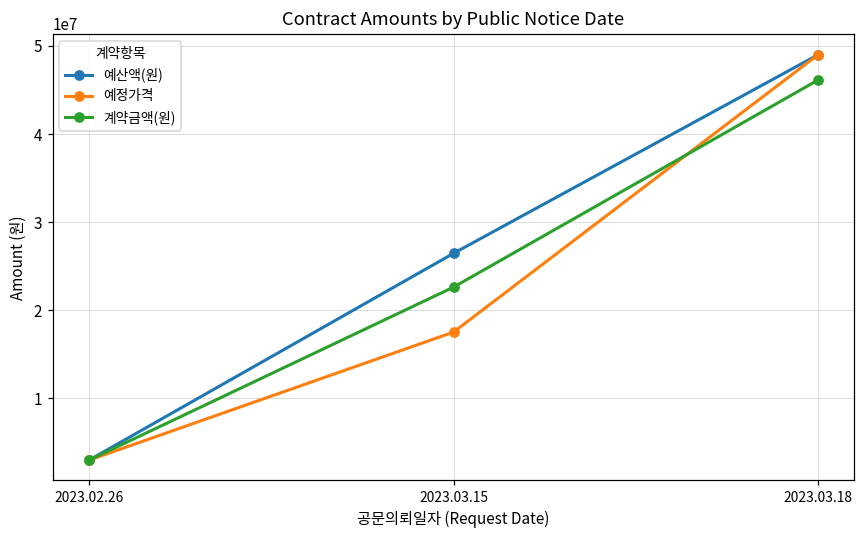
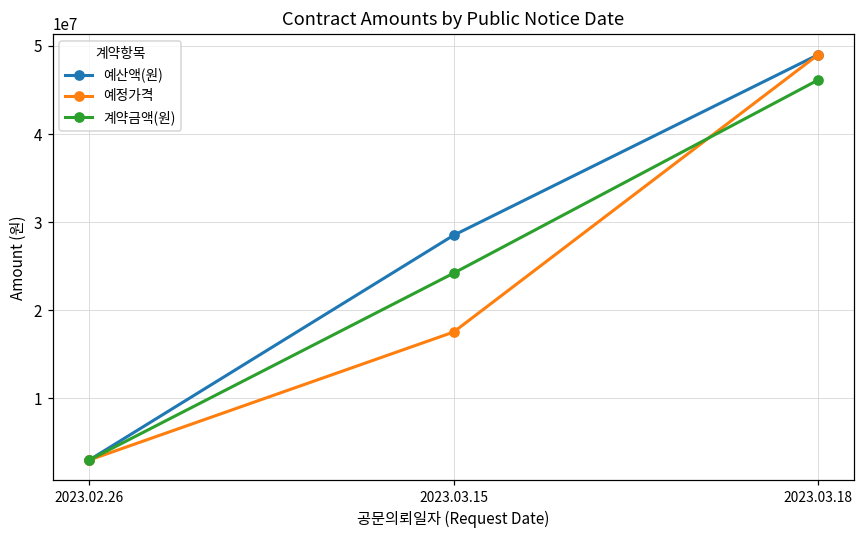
  {
    "예산액(원)": {
-     "2023.03.15": 26000000
+     "2023.03.15": 28000000
    },
    "예정가격": {
      "2023.03.15": 18000000
    },
    "계약금액(원)": {
-     "2023.03.15": 23000000,
+     "2023.03.15": 24000000,
      "2023.03.18": 46000000
    }
  }
